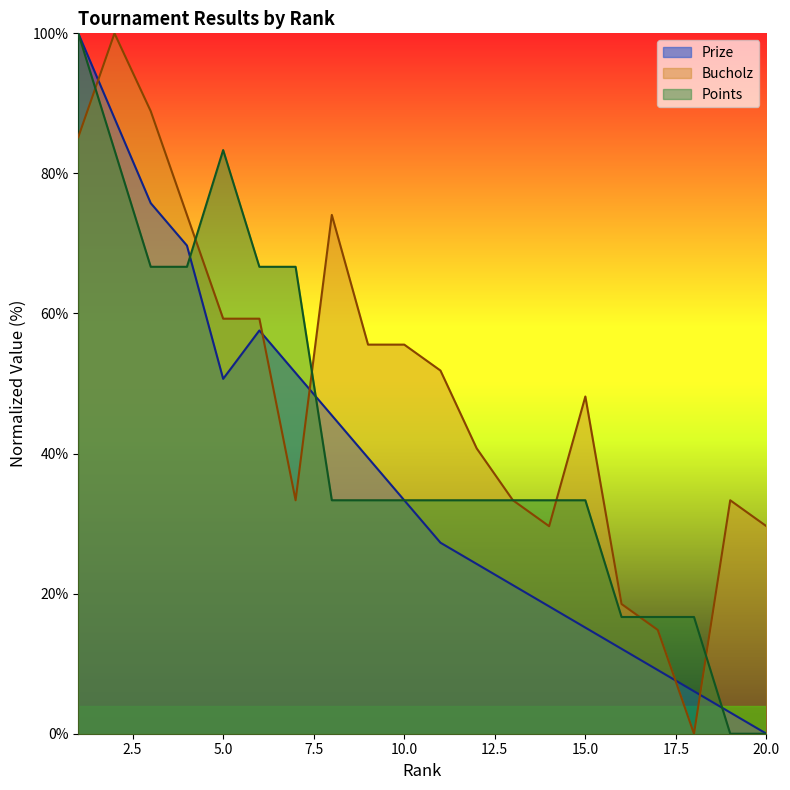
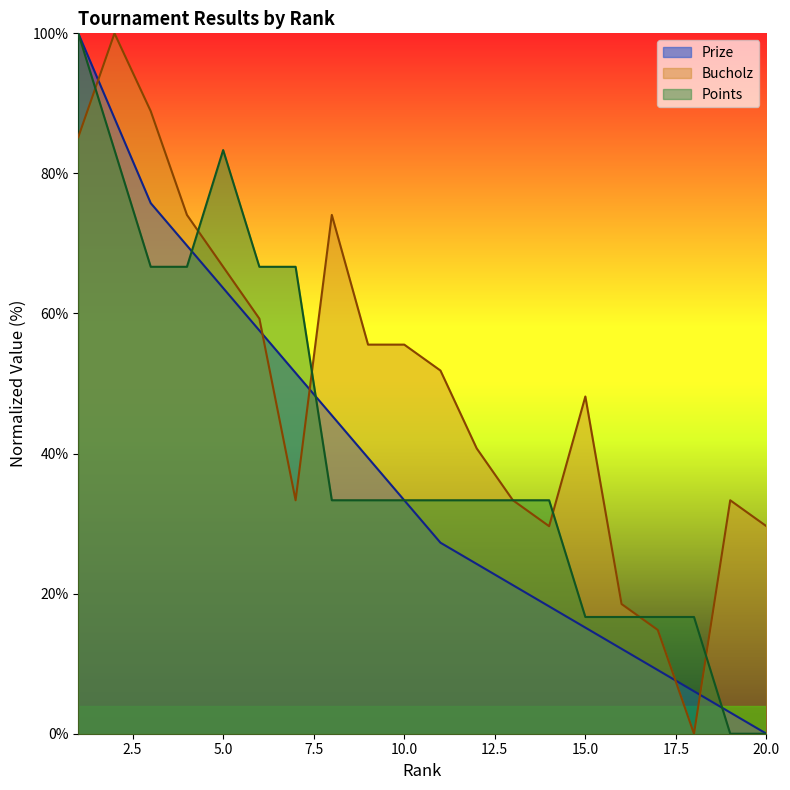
  {
    "Prize": {
-     "5.0": "51%",
+     "5.0": "64%",
      "15.0": "15%"
    },
    "Bucholz": {
-     "5.0": "59%",
+     "5.0": "67%",
      "10.0": "56%",
      "15.0": "48%",
      "20.0": "30%"
    },
    "Points": {
      "5.0": "83%",
-     "15.0": "33%"
+     "15.0": "17%"
    }
  }
